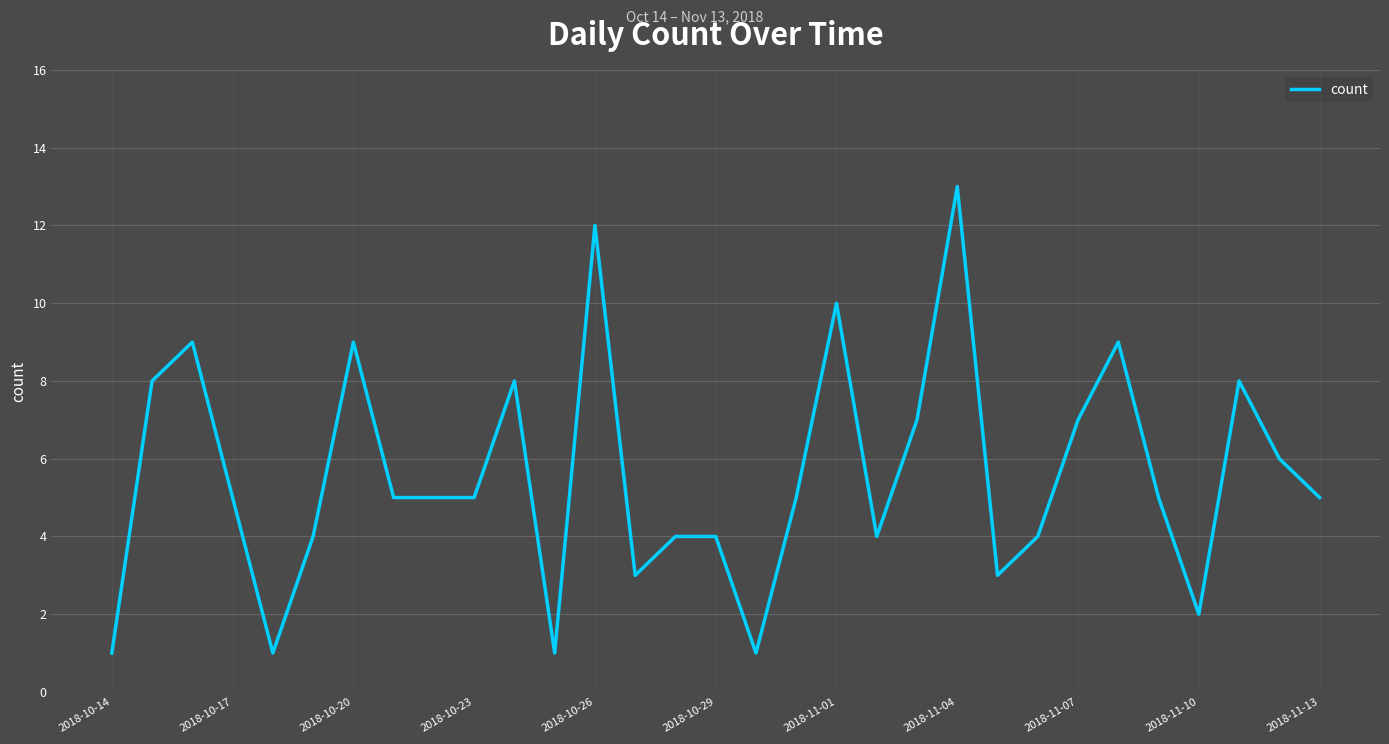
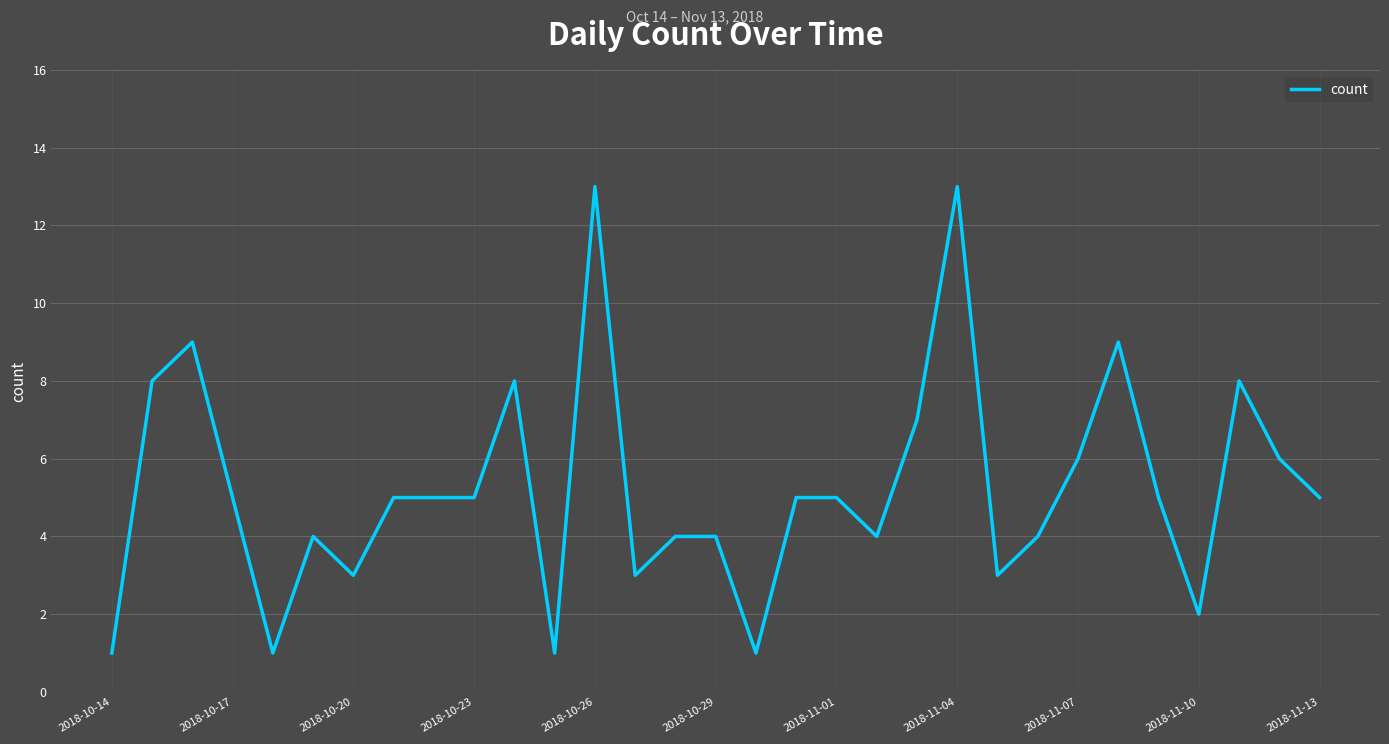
  {
    "2018-10-14": 1,
    "2018-10-17": 5,
-   "2018-10-20": 9,
+   "2018-10-20": 3,
    "2018-10-23": 5,
-   "2018-10-26": 12,
+   "2018-10-26": 13,
    "2018-10-29": 4,
-   "2018-11-01": 10,
+   "2018-11-01": 5,
    "2018-11-04": 13,
-   "2018-11-07": 7,
+   "2018-11-07": 6,
    "2018-11-10": 2,
    "2018-11-13": 5
  }
